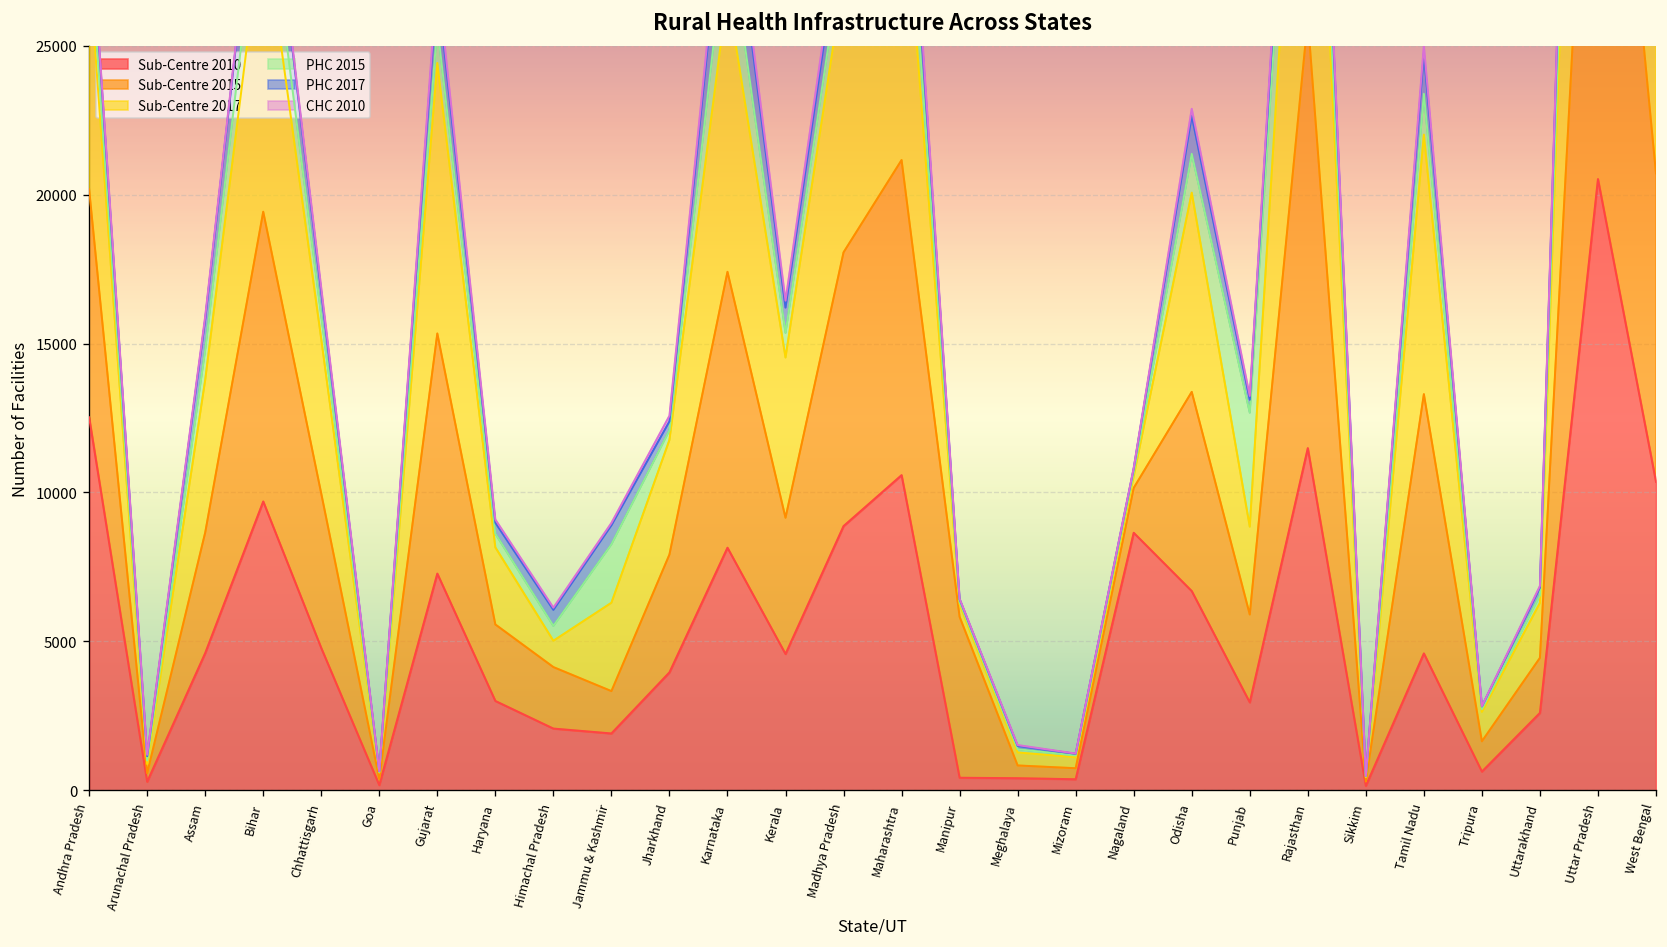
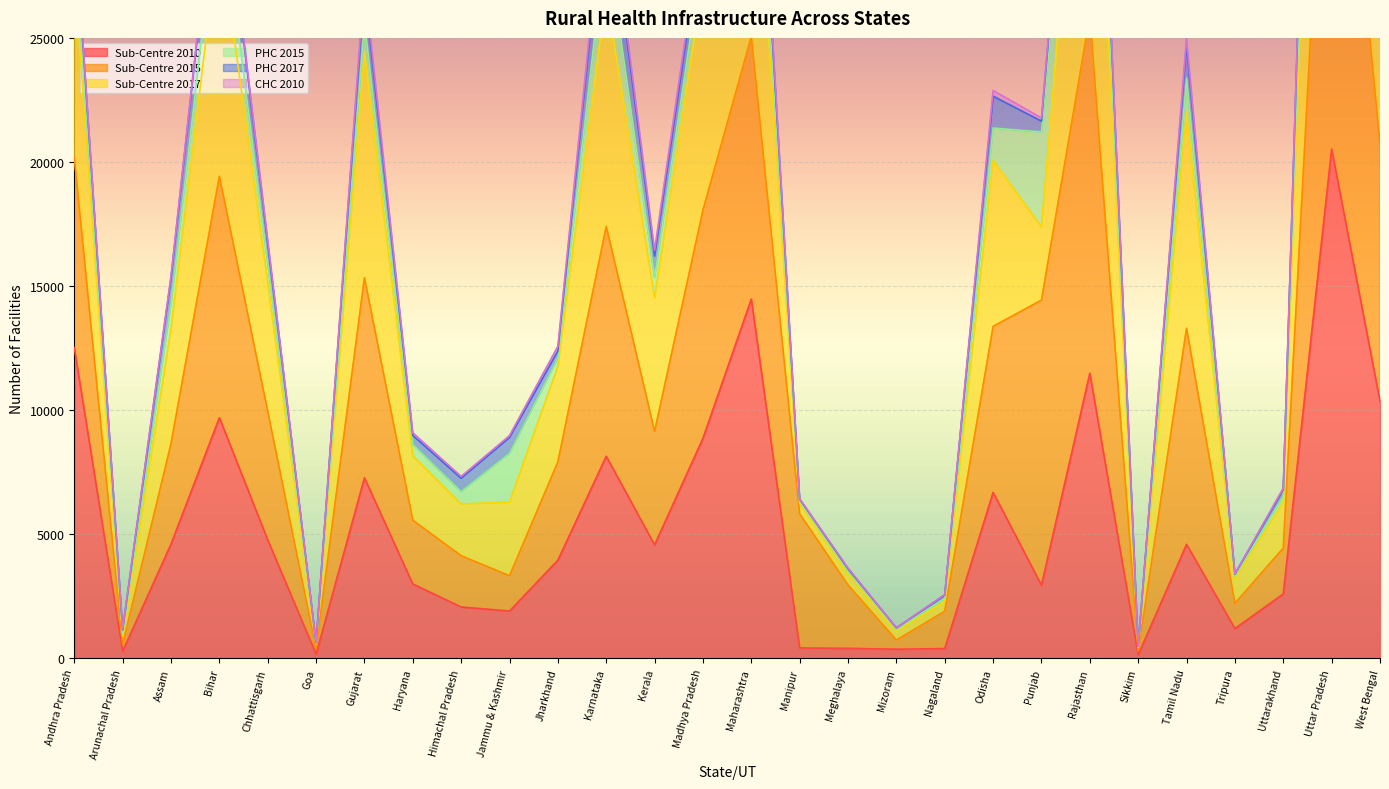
  {
    "Sub-Centre 2010": {
      "Andhra Pradesh": 12500,
      "Arunachal Pradesh": 300,
      "Assam": 4600,
      "Bihar": 9700,
      "Chhattisgarh": 4800,
      "Goa": 200,
      "Gujarat": 7300,
      "Haryana": 3000,
      "Himachal Pradesh": 2100,
      "Jammu & Kashmir": 1900,
      "Jharkhand": 4000,
      "Karnataka": 8100,
      "Kerala": 4600,
      "Madhya Pradesh": 8900,
-     "Maharashtra": 10600,
+     "Maharashtra": 14500,
      "Manipur": 400,
      "Meghalaya": 400,
      "Mizoram": 400,
-     "Nagaland": 8600,
+     "Nagaland": 400,
      "Odisha": 6700,
      "Punjab": 3000,
      "Rajasthan": 11500,
      "Sikkim": 100,
      "Tamil Nadu": 4600,
-     "Tripura": 600,
+     "Tripura": 1200,
      "Uttarakhand": 2600,
      "Uttar Pradesh": 20500,
      "West Bengal": 10400
    },
    "Sub-Centre 2015": {
      "Andhra Pradesh": 7700,
      "Arunachal Pradesh": 300,
      "Assam": 4000,
      "Bihar": 9700,
      "Chhattisgarh": 5200,
      "Goa": 200,
      "Gujarat": 8100,
      "Haryana": 2600,
      "Himachal Pradesh": 2100,
      "Jammu & Kashmir": 1400,
      "Jharkhand": 4000,
      "Karnataka": 9300,
      "Kerala": 4600,
      "Madhya Pradesh": 9200,
      "Maharashtra": 10600,
      "Manipur": 5400,
-     "Meghalaya": 400,
+     "Meghalaya": 2600,
      "Mizoram": 400,
      "Nagaland": 1500,
      "Odisha": 6700,
-     "Punjab": 3000,
+     "Punjab": 11500,
      "Sikkim": 100,
      "Tamil Nadu": 8700,
      "Tripura": 1000,
      "Uttarakhand": 1800,
      "West Bengal": 10400
    },
    "Sub-Centre 2017": {
      "Arunachal Pradesh": 300,
-     "Assam": 5100,
+     "Assam": 4600,
      "Chhattisgarh": 5200,
      "Gujarat": 9100,
      "Haryana": 2600,
-     "Himachal Pradesh": 900,
+     "Himachal Pradesh": 2100,
      "Jammu & Kashmir": 3000,
      "Jharkhand": 3800,
      "Kerala": 5400,
      "Meghalaya": 400,
      "Nagaland": 400,
      "Odisha": 6700,
      "Punjab": 3000,
      "Tamil Nadu": 8700,
      "Uttarakhand": 1800
    },
    "PHC 2015": {
      "Arunachal Pradesh": 100,
      "Assam": 1000,
      "Chhattisgarh": 800,
      "Haryana": 500,
      "Himachal Pradesh": 500,
      "Jammu & Kashmir": 2000,
      "Jharkhand": 300,
      "Kerala": 800,
      "Meghalaya": 100,
      "Nagaland": 100,
      "Odisha": 1300,
      "Punjab": 3800,
      "Tamil Nadu": 1400,
      "Uttarakhand": 300
    },
    "PHC 2017": {
      "Assam": 1000,
      "Chhattisgarh": 800,
      "Haryana": 400,
      "Jharkhand": 300,
      "Kerala": 800,
      "Odisha": 1300,
      "Punjab": 400,
      "Tamil Nadu": 1400
    },
    "CHC 2010": {
      "Assam": 100,
      "Chhattisgarh": 100,
      "Haryana": 100,
      "Jharkhand": 200,
      "Kerala": 200,
      "Odisha": 200,
      "Punjab": 100,
      "Tamil Nadu": 300
    }
  }
